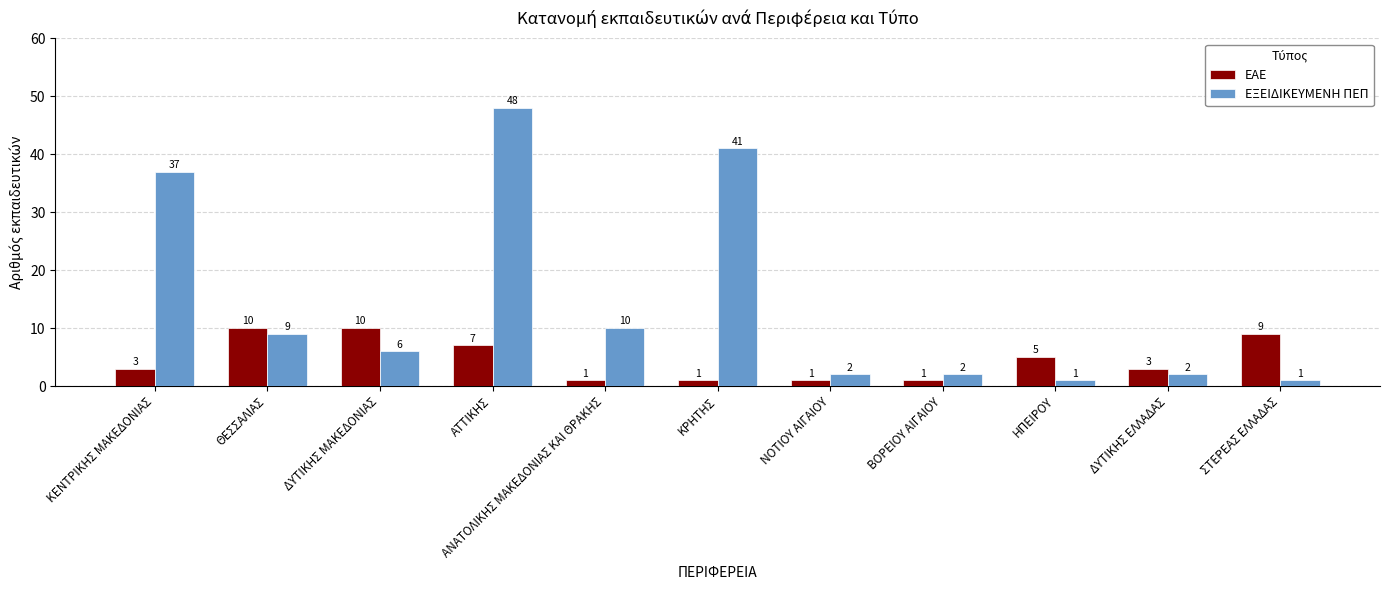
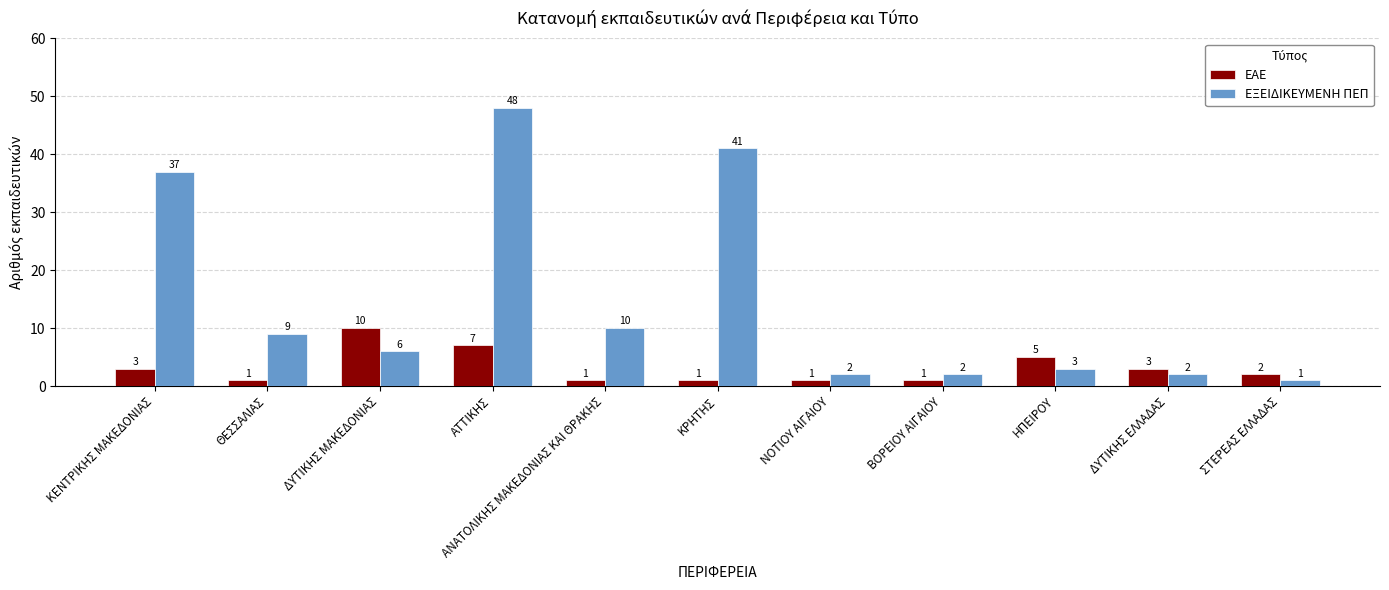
  {
    "ΕΑΕ": {
      "ΚΕΝΤΡΙΚΗΣ ΜΑΚΕΔΟΝΙΑΣ": 3,
-     "ΘΕΣΣΑΛΙΑΣ": 10,
+     "ΘΕΣΣΑΛΙΑΣ": 1,
      "ΔΥΤΙΚΗΣ ΜΑΚΕΔΟΝΙΑΣ": 10,
      "ΑΤΤΙΚΗΣ": 7,
      "ΑΝΑΤΟΛΙΚΗΣ ΜΑΚΕΔΟΝΙΑΣ ΚΑΙ ΘΡΑΚΗΣ": 1,
      "ΚΡΗΤΗΣ": 1,
      "ΝΟΤΙΟΥ ΑΙΓΑΙΟΥ": 1,
      "ΒΟΡΕΙΟΥ ΑΙΓΑΙΟΥ": 1,
      "ΗΠΕΙΡΟΥ": 5,
      "ΔΥΤΙΚΗΣ ΕΛΛΑΔΑΣ": 3,
-     "ΣΤΕΡΕΑΣ ΕΛΛΑΔΑΣ": 9
+     "ΣΤΕΡΕΑΣ ΕΛΛΑΔΑΣ": 2
    },
    "ΕΞΕΙΔΙΚΕΥΜΕΝΗ ΠΕΠ": {
      "ΚΕΝΤΡΙΚΗΣ ΜΑΚΕΔΟΝΙΑΣ": 37,
      "ΘΕΣΣΑΛΙΑΣ": 9,
      "ΔΥΤΙΚΗΣ ΜΑΚΕΔΟΝΙΑΣ": 6,
      "ΑΤΤΙΚΗΣ": 48,
      "ΑΝΑΤΟΛΙΚΗΣ ΜΑΚΕΔΟΝΙΑΣ ΚΑΙ ΘΡΑΚΗΣ": 10,
      "ΚΡΗΤΗΣ": 41,
      "ΝΟΤΙΟΥ ΑΙΓΑΙΟΥ": 2,
      "ΒΟΡΕΙΟΥ ΑΙΓΑΙΟΥ": 2,
-     "ΗΠΕΙΡΟΥ": 1,
+     "ΗΠΕΙΡΟΥ": 3,
      "ΔΥΤΙΚΗΣ ΕΛΛΑΔΑΣ": 2,
      "ΣΤΕΡΕΑΣ ΕΛΛΑΔΑΣ": 1
    }
  }
